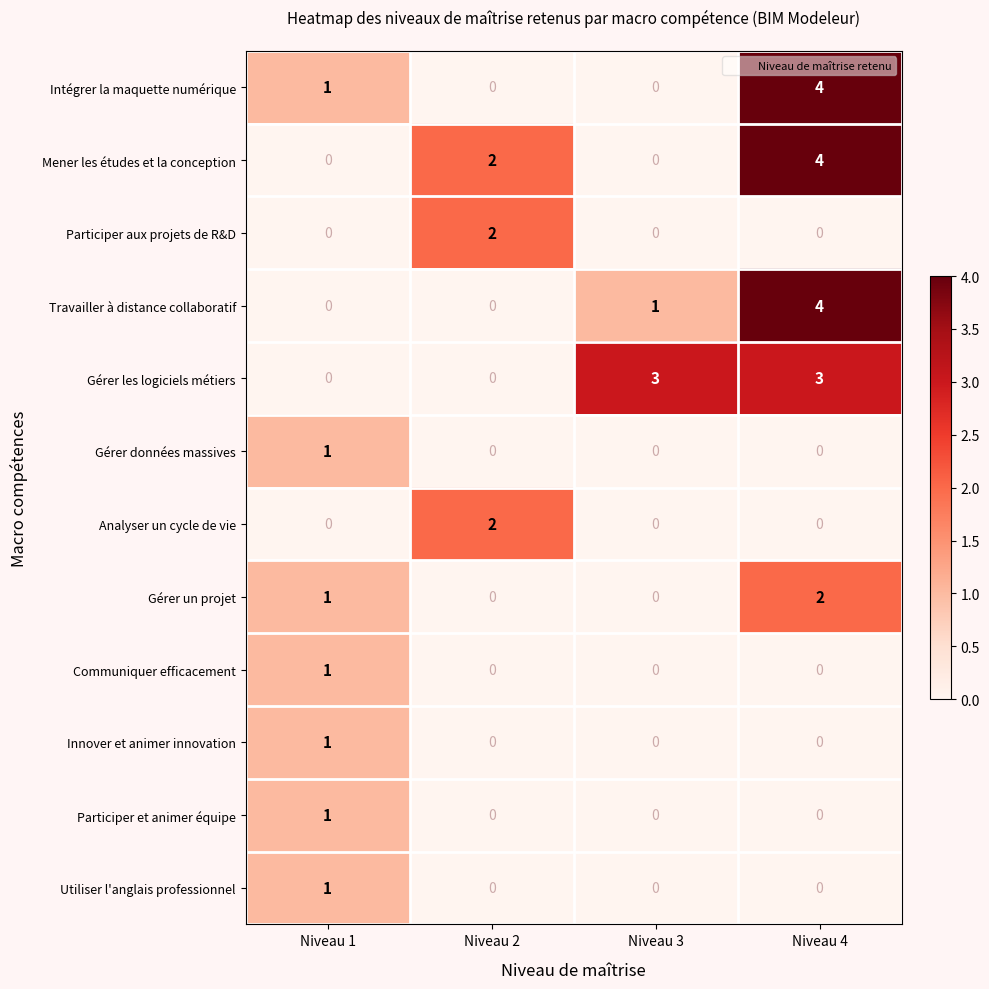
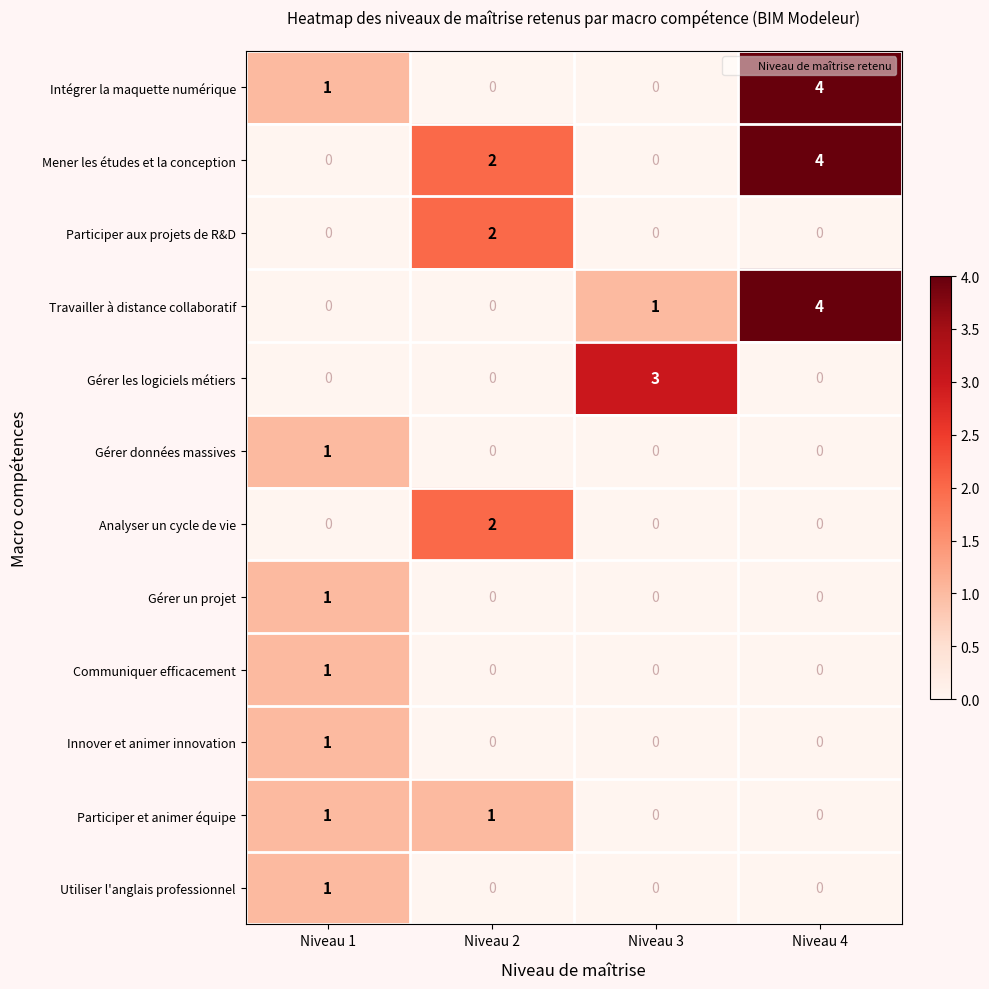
  {
    "Intégrer la maquette numérique": {
      "Niveau 1": 1,
      "Niveau 2": 0,
      "Niveau 3": 0,
      "Niveau 4": 4
    },
    "Mener les études et la conception": {
      "Niveau 1": 0,
      "Niveau 2": 2,
      "Niveau 3": 0,
      "Niveau 4": 4
    },
    "Participer aux projets de R&D": {
      "Niveau 1": 0,
      "Niveau 2": 2,
      "Niveau 3": 0,
      "Niveau 4": 0
    },
    "Travailler à distance collaboratif": {
      "Niveau 1": 0,
      "Niveau 2": 0,
      "Niveau 3": 1,
      "Niveau 4": 4
    },
    "Gérer les logiciels métiers": {
      "Niveau 1": 0,
      "Niveau 2": 0,
      "Niveau 3": 3,
-     "Niveau 4": 3
+     "Niveau 4": 0
    },
    "Gérer données massives": {
      "Niveau 1": 1,
      "Niveau 2": 0,
      "Niveau 3": 0,
      "Niveau 4": 0
    },
    "Analyser un cycle de vie": {
      "Niveau 1": 0,
      "Niveau 2": 2,
      "Niveau 3": 0,
      "Niveau 4": 0
    },
    "Gérer un projet": {
      "Niveau 1": 1,
      "Niveau 2": 0,
      "Niveau 3": 0,
-     "Niveau 4": 2
+     "Niveau 4": 0
    },
    "Communiquer efficacement": {
      "Niveau 1": 1,
      "Niveau 2": 0,
      "Niveau 3": 0,
      "Niveau 4": 0
    },
    "Innover et animer innovation": {
      "Niveau 1": 1,
      "Niveau 2": 0,
      "Niveau 3": 0,
      "Niveau 4": 0
    },
    "Participer et animer équipe": {
      "Niveau 1": 1,
-     "Niveau 2": 0,
+     "Niveau 2": 1,
      "Niveau 3": 0,
      "Niveau 4": 0
    },
    "Utiliser l'anglais professionnel": {
      "Niveau 1": 1,
      "Niveau 2": 0,
      "Niveau 3": 0,
      "Niveau 4": 0
    }
  }
